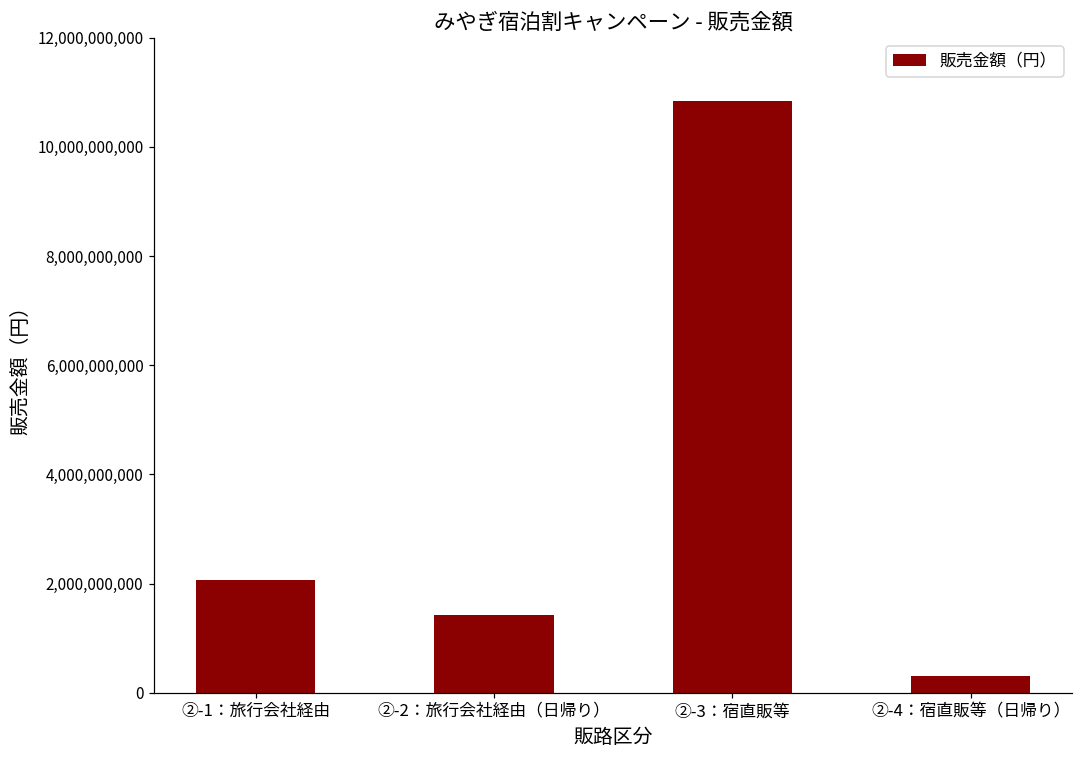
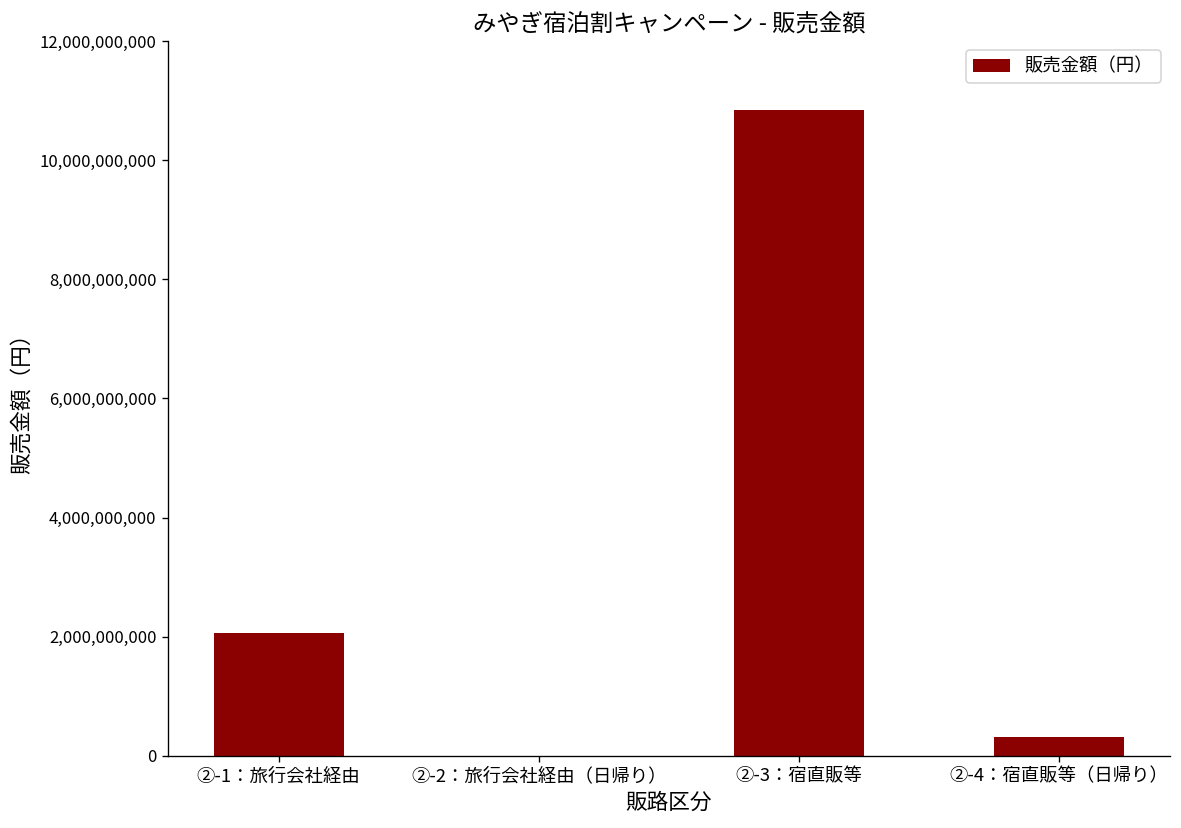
  {
    "②-1：旅行会社経由": "2,100,000,000",
-   "②-2：旅行会社経由（日帰り）": "1,400,000,000",
+   "②-2：旅行会社経由（日帰り）": "0",
    "②-3：宿直販等": "10,800,000,000",
    "②-4：宿直販等（日帰り）": "300,000,000"
  }
